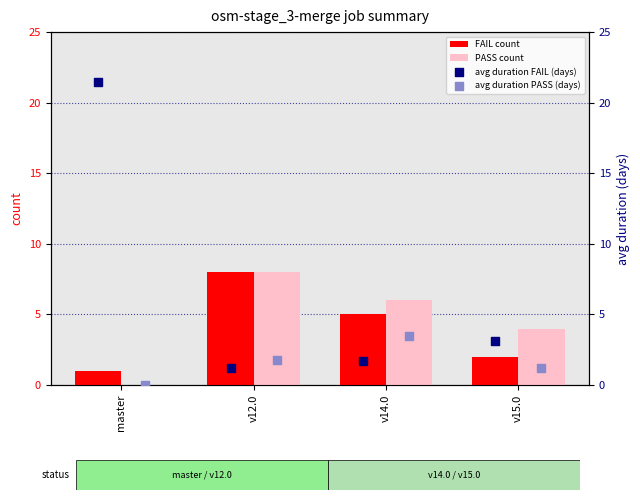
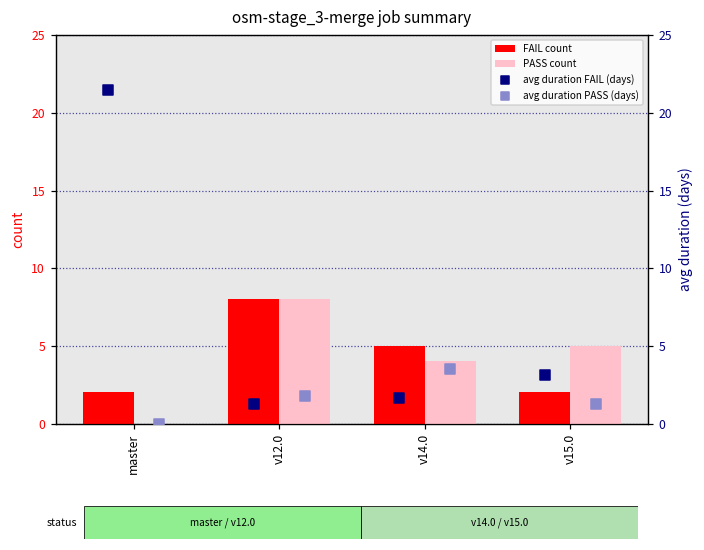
  {
    "FAIL count": {
-     "master": 1,
+     "master": 2,
      "v12.0": 8,
      "v14.0": 5,
      "v15.0": 2
    },
    "PASS count": {
      "master": 0,
      "v12.0": 8,
-     "v14.0": 6,
-     "v15.0": 4
+     "v14.0": 4,
+     "v15.0": 5
    }
  }
